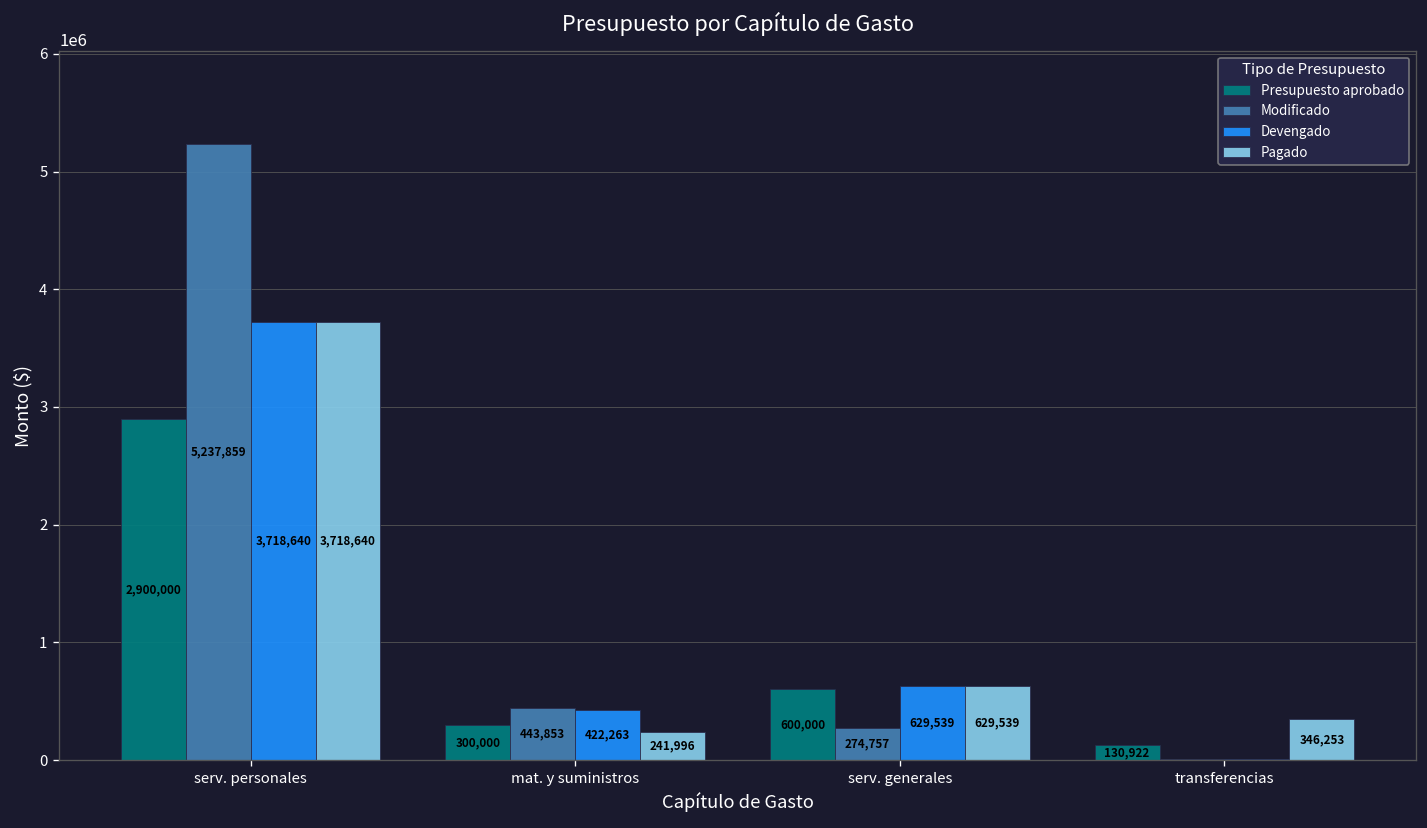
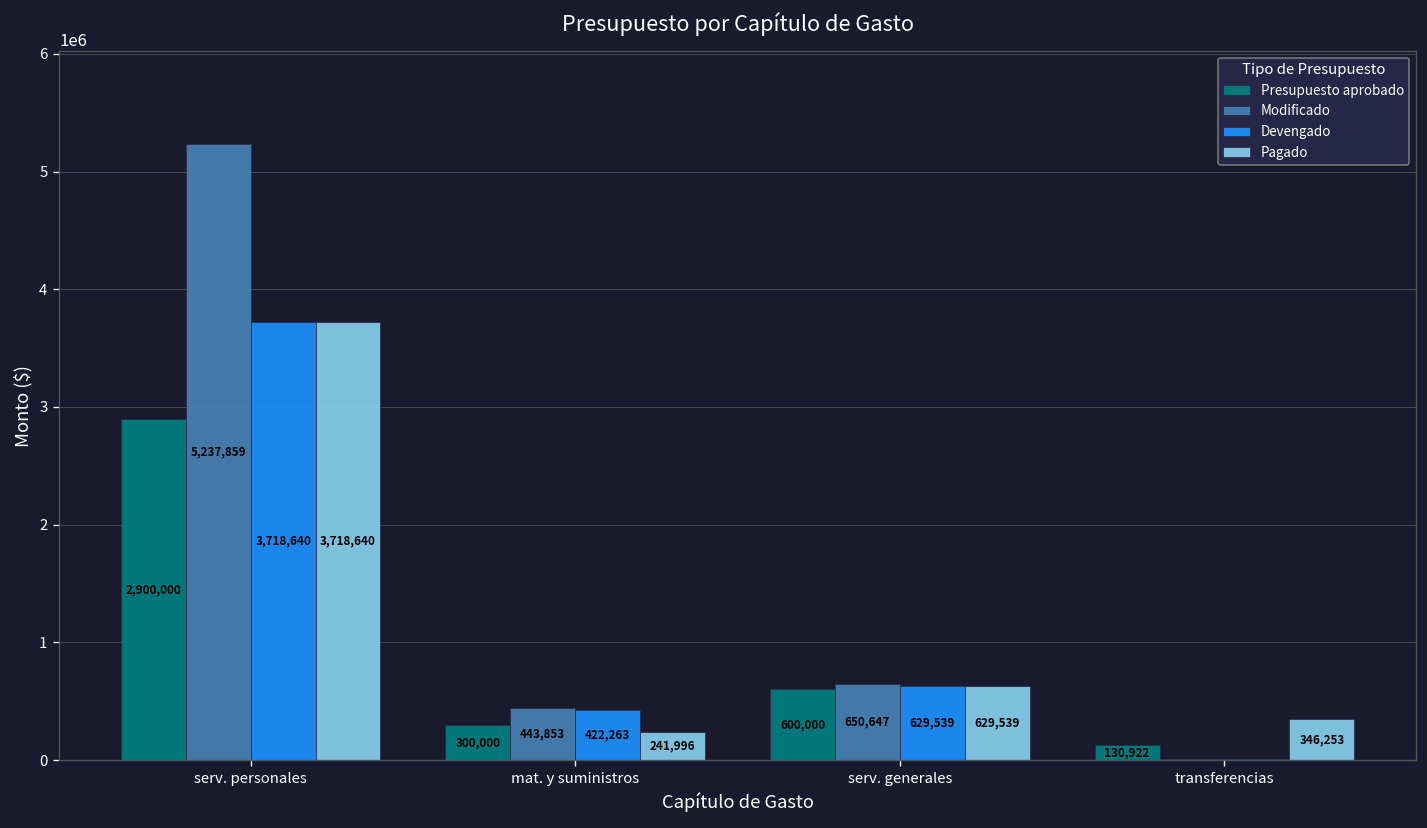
  {
    "Presupuesto aprobado": {
      "serv. personales": "2,900,000",
      "mat. y suministros": "300,000",
      "serv. generales": "600,000",
      "transferencias": "130,922"
    },
    "Modificado": {
      "serv. personales": "5,237,859",
      "mat. y suministros": "443,853",
-     "serv. generales": "274,757"
+     "serv. generales": "650,647"
    },
    "Devengado": {
      "serv. personales": "3,718,640",
      "mat. y suministros": "422,263",
      "serv. generales": "629,539"
    },
    "Pagado": {
      "serv. personales": "3,718,640",
      "mat. y suministros": "241,996",
      "serv. generales": "629,539",
      "transferencias": "346,253"
    }
  }
